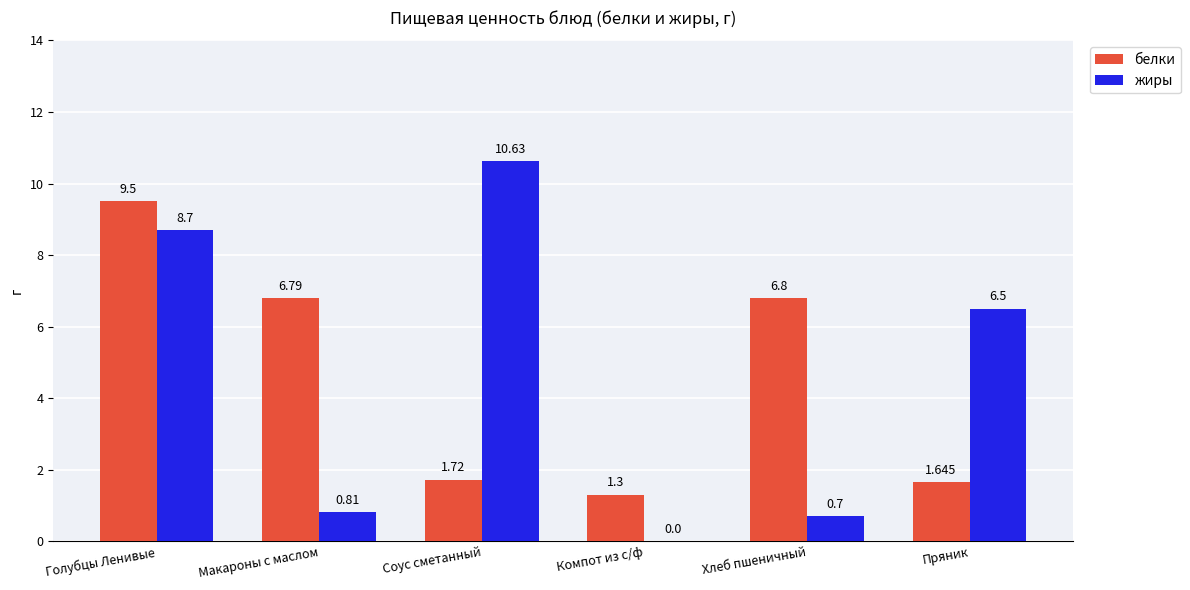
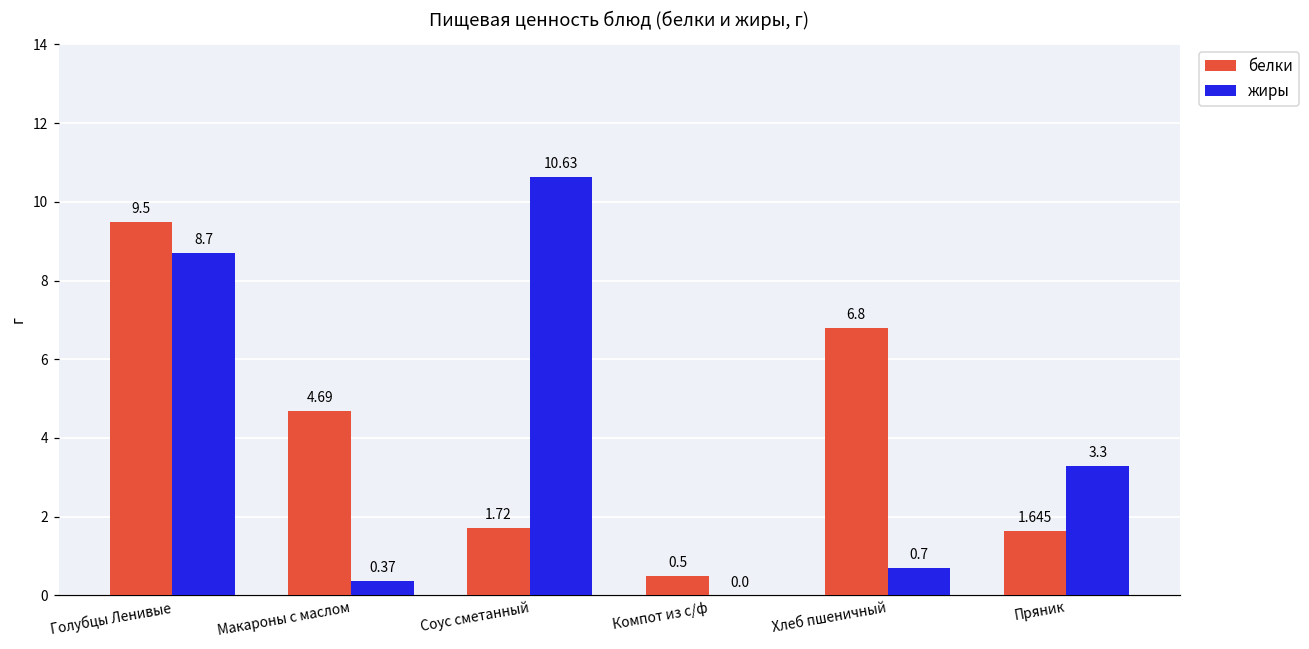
  {
    "белки": {
      "Голубцы Ленивые": 9.5,
-     "Макароны с маслом": 6.79,
+     "Макароны с маслом": 4.69,
      "Соус сметанный": 1.72,
-     "Компот из с/ф": 1.3,
+     "Компот из с/ф": 0.5,
      "Хлеб пшеничный": 6.8,
      "Пряник": 1.645
    },
    "жиры": {
      "Голубцы Ленивые": 8.7,
-     "Макароны с маслом": 0.81,
+     "Макароны с маслом": 0.37,
      "Соус сметанный": 10.63,
      "Компот из с/ф": 0.0,
      "Хлеб пшеничный": 0.7,
-     "Пряник": 6.5
+     "Пряник": 3.3
    }
  }
